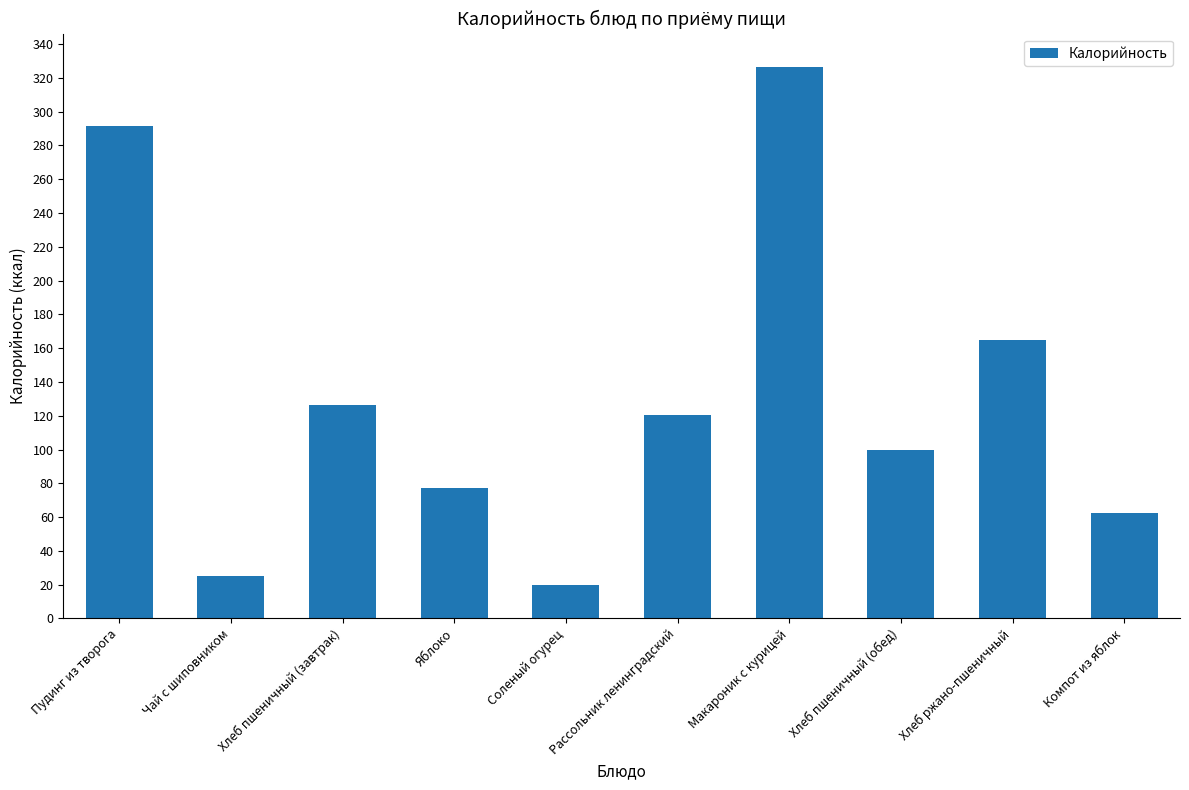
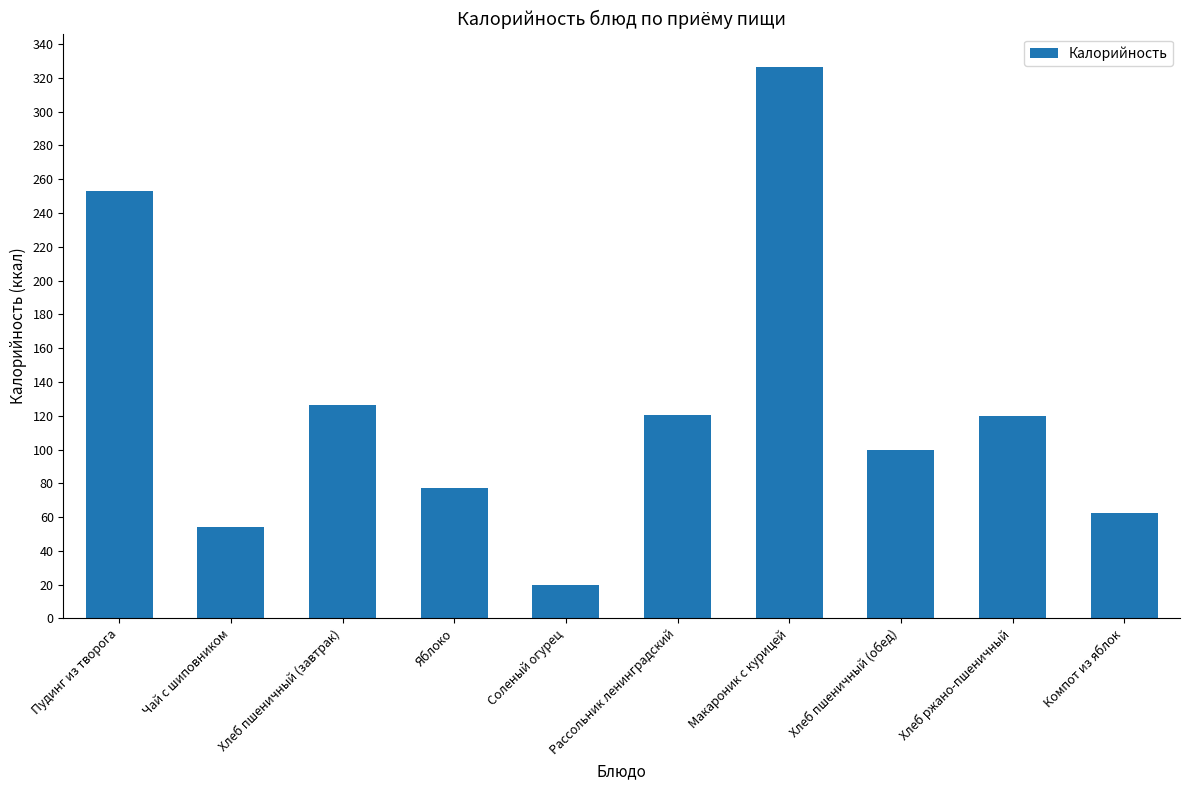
  {
-   "Пудинг из творога": 292,
-   "Чай с шиповником": 25,
+   "Пудинг из творога": 253,
+   "Чай с шиповником": 54,
    "Хлеб пшеничный (завтрак)": 127,
    "Яблоко": 77,
    "Соленый огурец": 20,
    "Рассольник ленинградский": 121,
    "Макароник с курицей": 326,
    "Хлеб пшеничный (обед)": 100,
-   "Хлеб ржано-пшеничный": 165,
+   "Хлеб ржано-пшеничный": 120,
    "Компот из яблок": 63
  }
